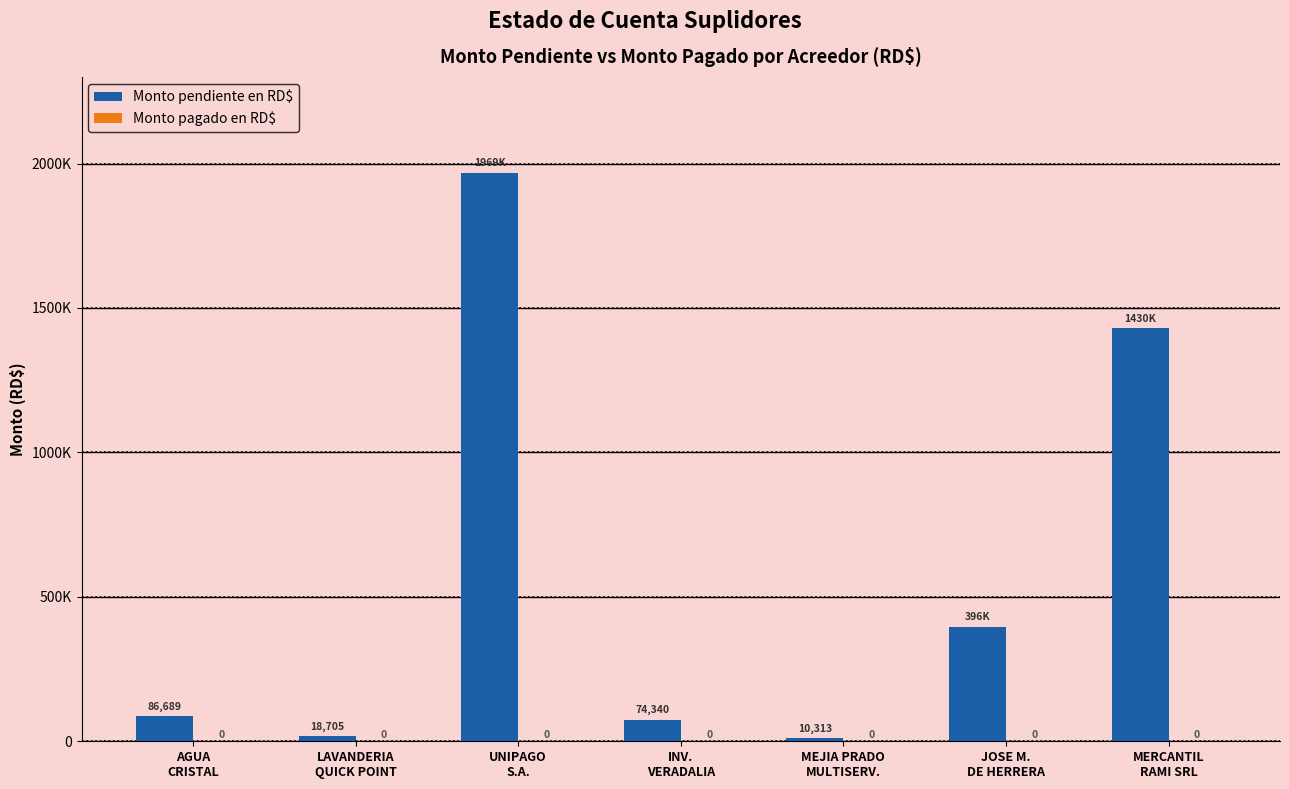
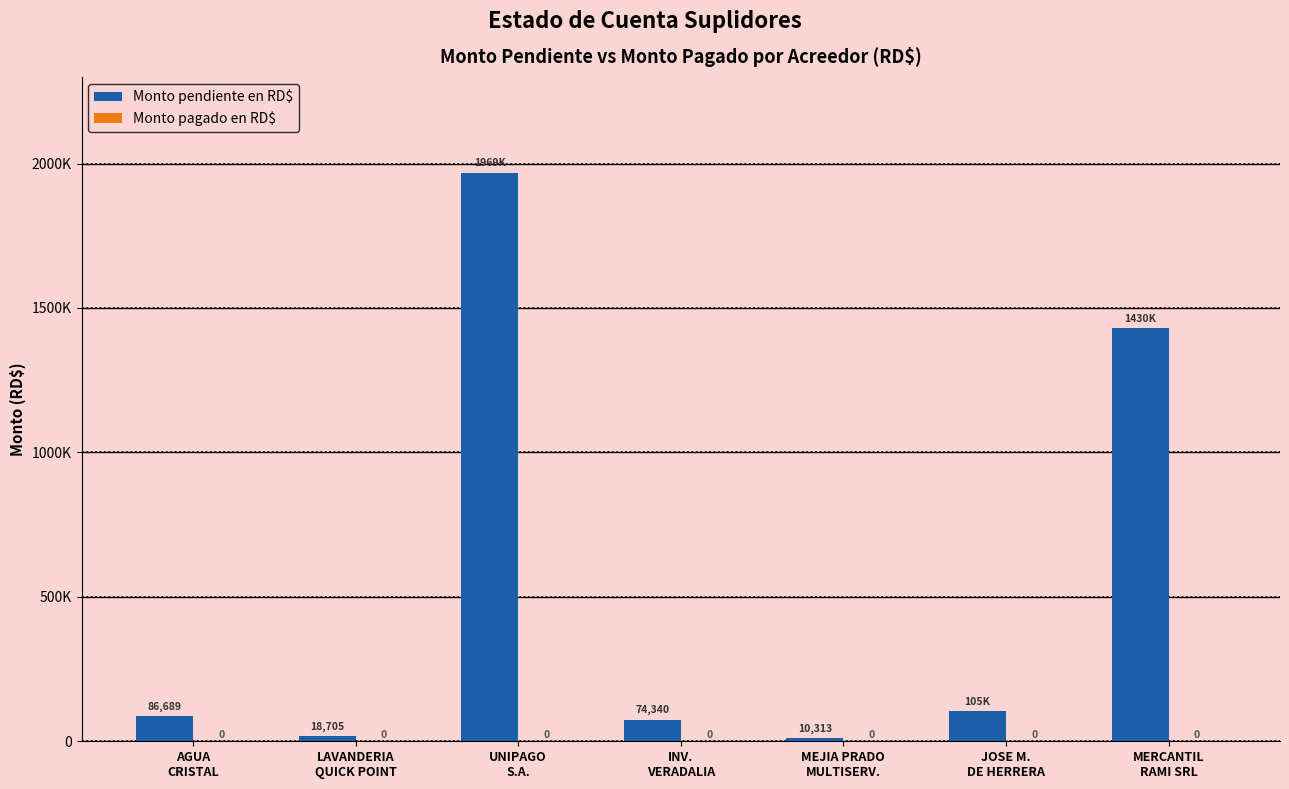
  {
    "Monto pendiente en RD$": {
      "AGUA CRISTAL": "86,689",
      "LAVANDERIA QUICK POINT": "18,705",
      "UNIPAGO S.A.": "1969K",
      "INV. VERADALIA": "74,340",
      "MEJIA PRADO MULTISERV.": "10,313",
-     "JOSE M. DE HERRERA": "396K",
+     "JOSE M. DE HERRERA": "105K",
      "MERCANTIL RAMI SRL": "1430K"
    },
    "Monto pagado en RD$": {
      "AGUA CRISTAL": "0",
      "LAVANDERIA QUICK POINT": "0",
      "UNIPAGO S.A.": "0",
      "INV. VERADALIA": "0",
      "MEJIA PRADO MULTISERV.": "0",
      "JOSE M. DE HERRERA": "0",
      "MERCANTIL RAMI SRL": "0"
    }
  }
